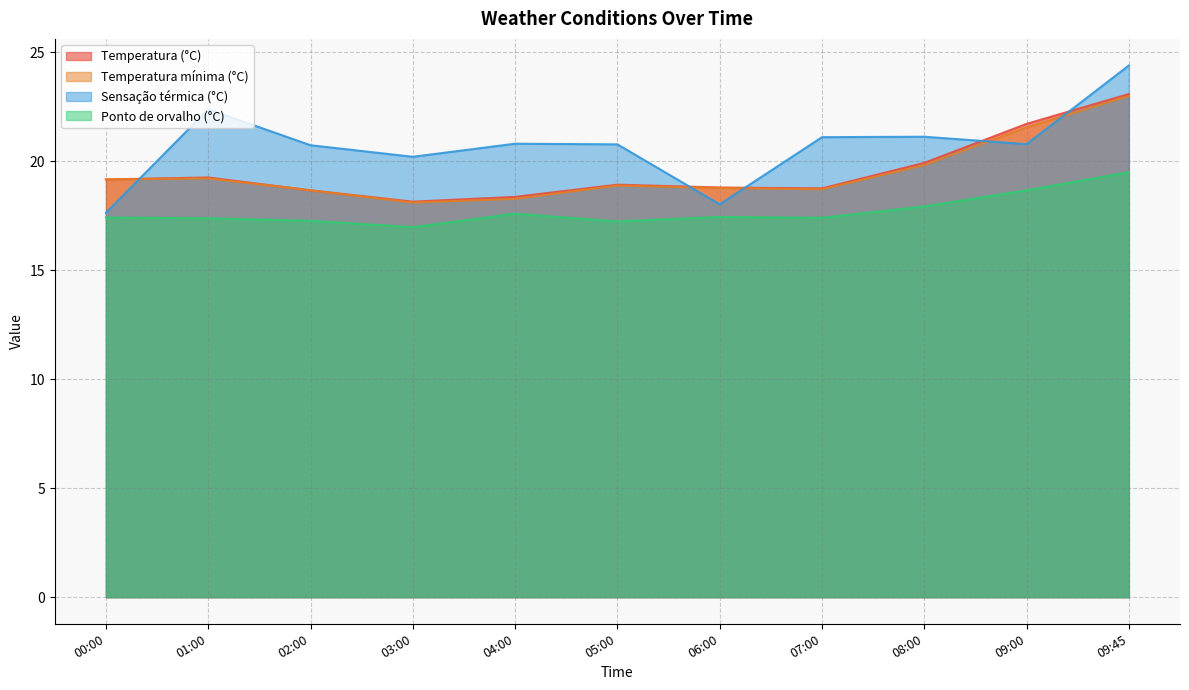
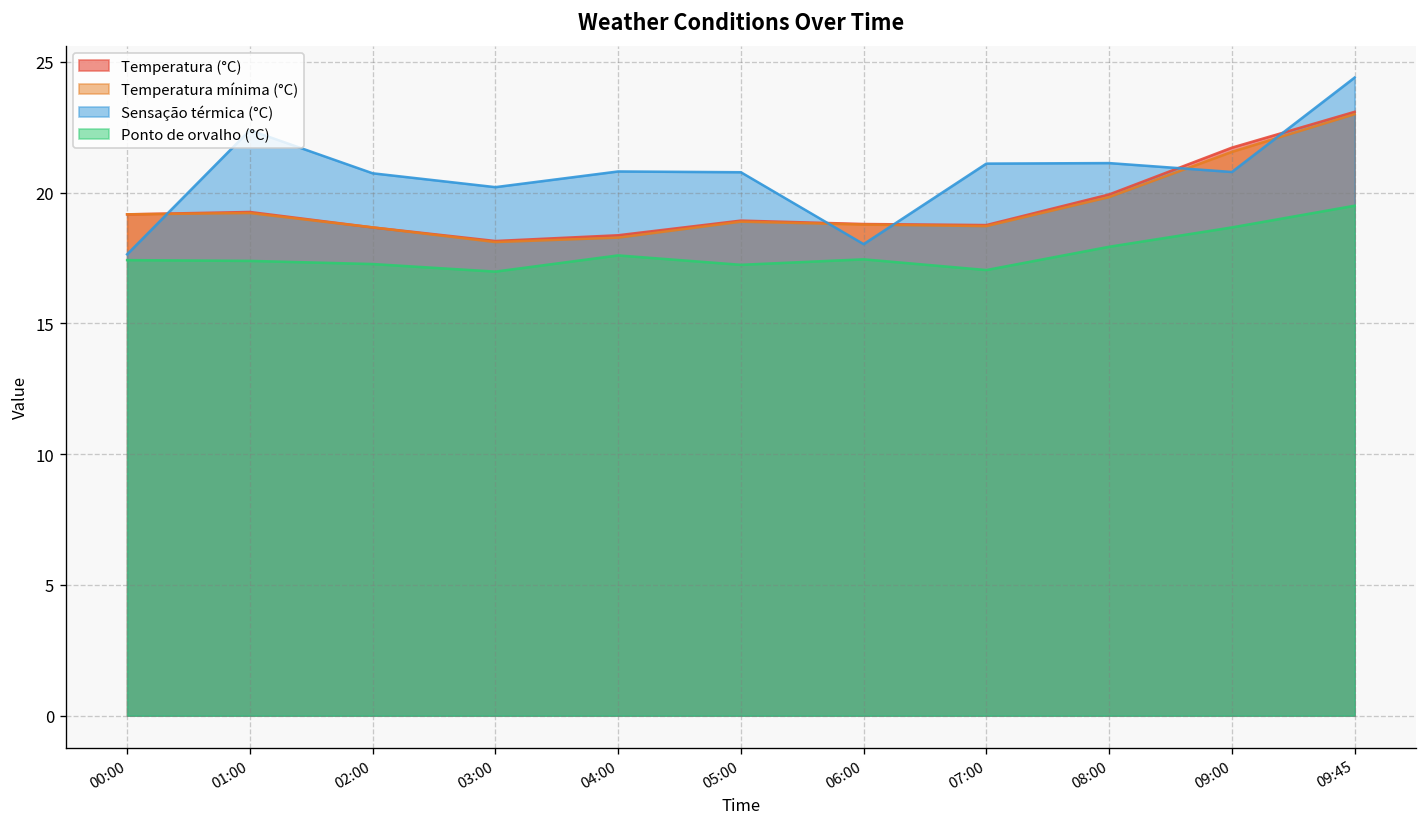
  {
    "Sensação térmica (°C)": {
      "00:00": 17.6,
      "02:00": 20.7,
      "03:00": 20.2,
      "04:00": 20.8,
      "05:00": 20.8,
      "06:00": 18.0,
      "07:00": 21.1,
      "08:00": 21.1,
      "09:00": 20.8,
      "09:45": 24.4
    },
    "Ponto de orvalho (°C)": {
      "00:00": 17.4,
      "01:00": 17.4,
      "02:00": 17.3,
      "03:00": 17.0,
      "04:00": 17.6,
      "05:00": 17.2,
      "06:00": 17.5,
-     "07:00": 17.4,
+     "07:00": 17.0,
      "08:00": 17.9,
      "09:00": 18.7,
      "09:45": 19.5
    }
  }
